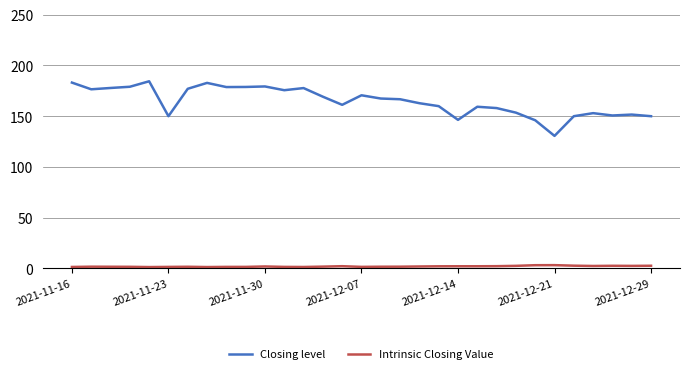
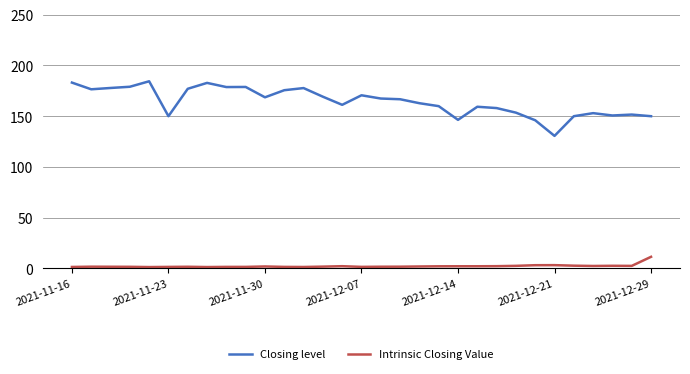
  {
    "Closing level": {
      "2021-11-16": 183,
      "2021-11-23": 150,
-     "2021-11-30": 179,
+     "2021-11-30": 169,
      "2021-12-07": 171,
      "2021-12-14": 146,
      "2021-12-21": 131,
      "2021-12-29": 150
    },
    "Intrinsic Closing Value": {
      "2021-11-16": 2,
      "2021-11-23": 2,
      "2021-11-30": 2,
      "2021-12-07": 2,
      "2021-12-14": 2,
      "2021-12-21": 3,
-     "2021-12-29": 3
+     "2021-12-29": 11
    }
  }
